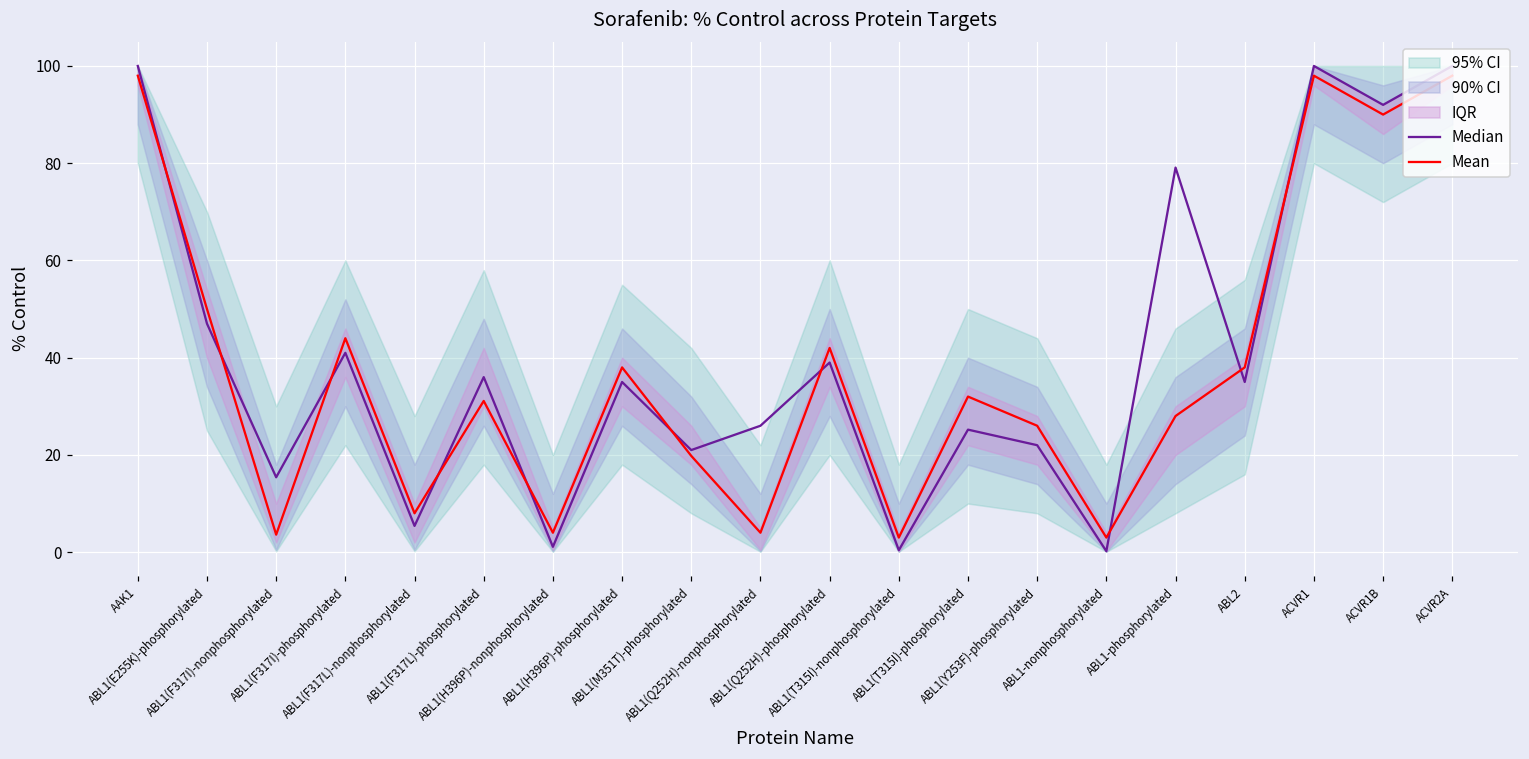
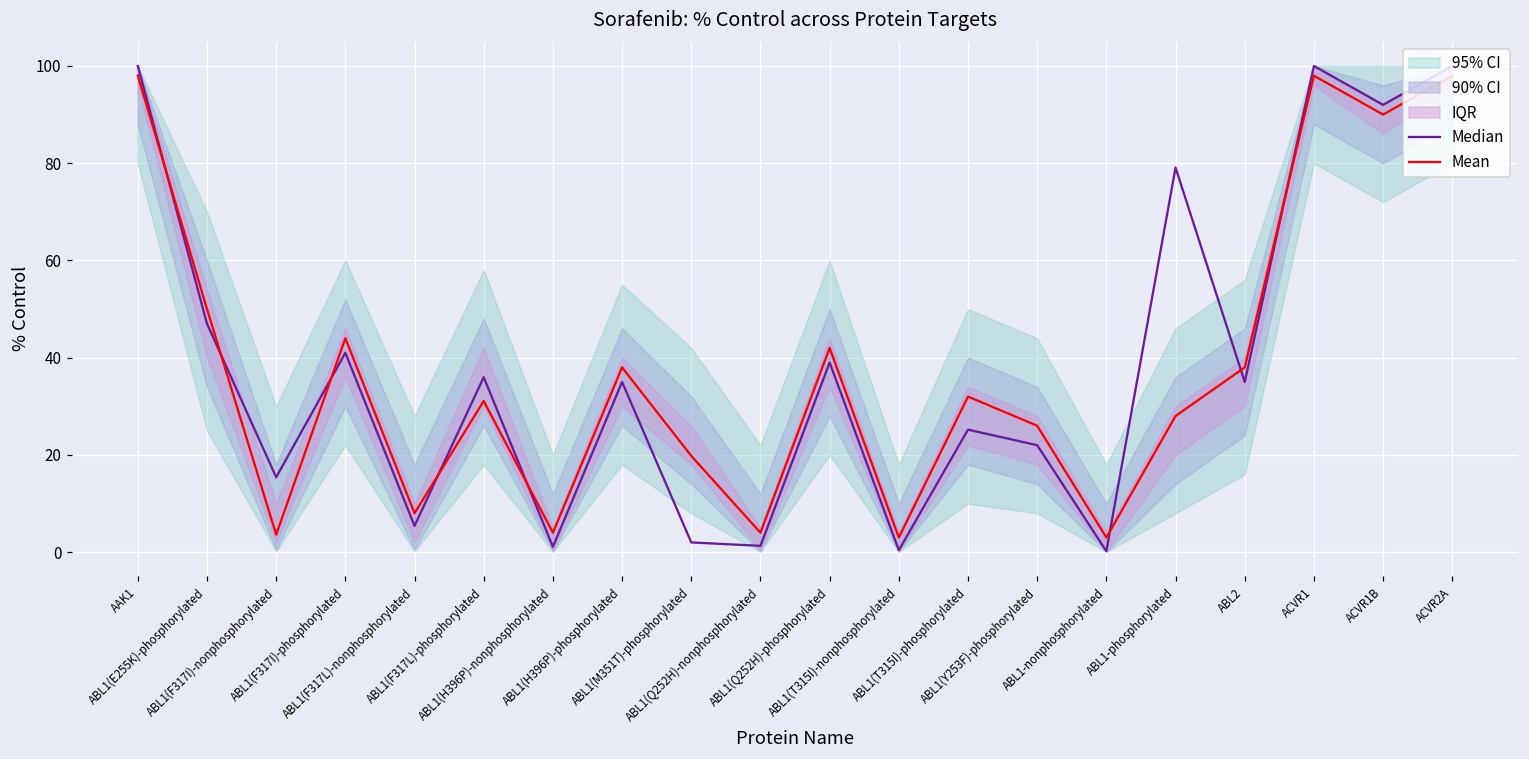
  {
    "Median": {
      "ABL1(E255K)-phosphorylated": 47,
      "ABL1(F317I)-nonphosphorylated": 15,
      "ABL1(F317I)-phosphorylated": 41,
      "ABL1(F317L)-nonphosphorylated": 5,
      "ABL1(F317L)-phosphorylated": 36,
      "ABL1(H396P)-nonphosphorylated": 1,
      "ABL1(H396P)-phosphorylated": 35,
-     "ABL1(M351T)-phosphorylated": 21,
-     "ABL1(Q252H)-nonphosphorylated": 26,
+     "ABL1(M351T)-phosphorylated": 2,
+     "ABL1(Q252H)-nonphosphorylated": 1,
      "ABL1(Q252H)-phosphorylated": 39,
      "ABL1(T315I)-nonphosphorylated": 0,
      "ABL1(T315I)-phosphorylated": 25,
      "ABL1(Y253F)-phosphorylated": 22,
      "ABL1-nonphosphorylated": 0,
      "ABL1-phosphorylated": 79,
      "ABL2": 35
    },
    "Mean": {
      "AAK1": 98,
      "ABL1(E255K)-phosphorylated": 50,
      "ABL1(F317I)-nonphosphorylated": 4,
      "ABL1(F317I)-phosphorylated": 44,
      "ABL1(F317L)-nonphosphorylated": 8,
      "ABL1(F317L)-phosphorylated": 31,
      "ABL1(H396P)-nonphosphorylated": 4,
      "ABL1(H396P)-phosphorylated": 38,
      "ABL1(M351T)-phosphorylated": 20,
      "ABL1(Q252H)-nonphosphorylated": 4,
      "ABL1(Q252H)-phosphorylated": 42,
      "ABL1(T315I)-nonphosphorylated": 3,
      "ABL1(T315I)-phosphorylated": 32,
      "ABL1(Y253F)-phosphorylated": 26,
      "ABL1-nonphosphorylated": 3,
      "ABL1-phosphorylated": 28,
      "ABL2": 38,
      "ACVR1": 98,
      "ACVR1B": 90
    }
  }
